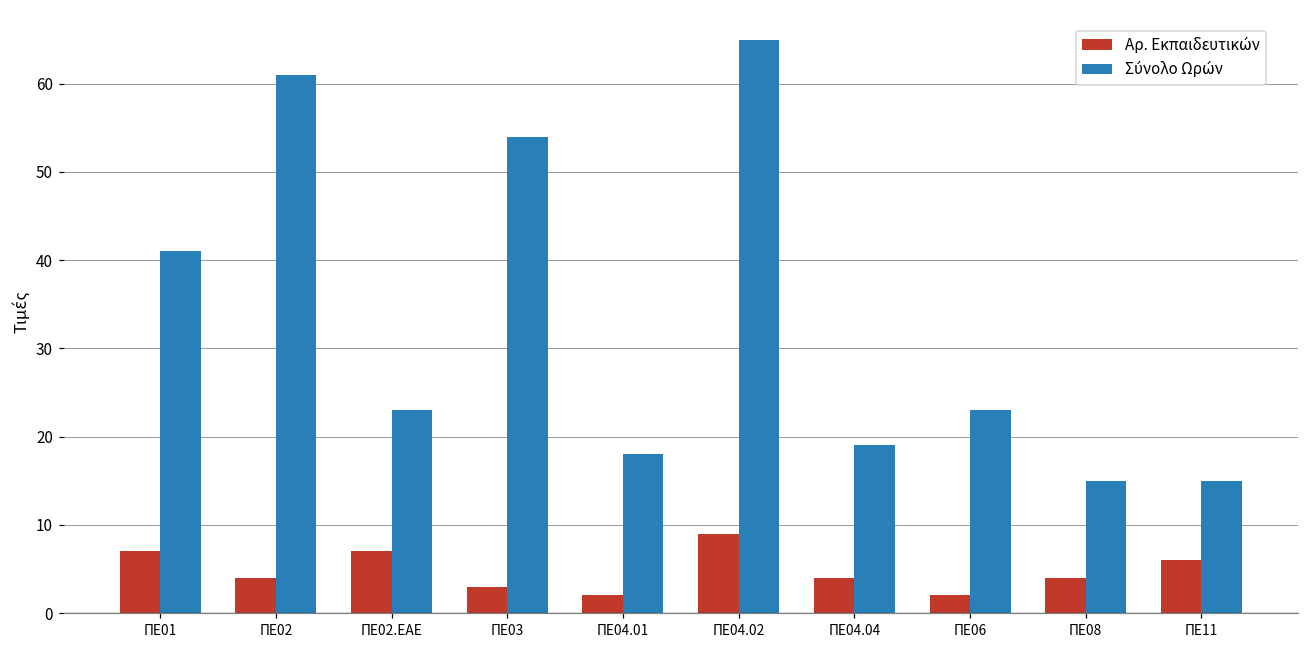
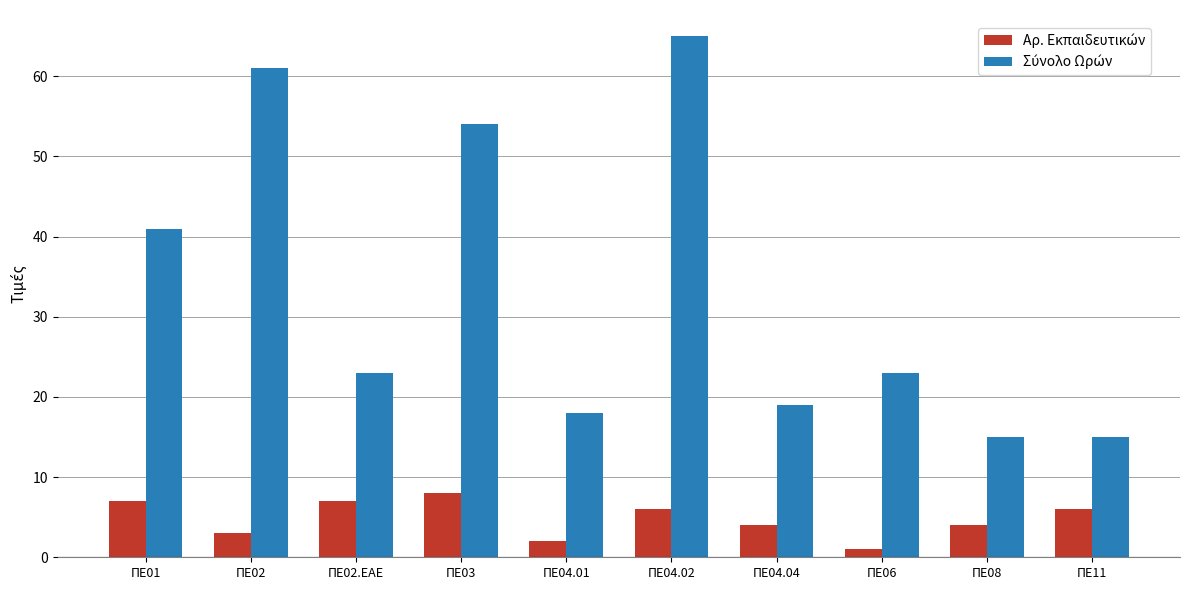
  {
    "Αρ. Εκπαιδευτικών": {
      "ΠΕ01": 7,
-     "ΠΕ02": 4,
+     "ΠΕ02": 3,
      "ΠΕ02.ΕΑΕ": 7,
-     "ΠΕ03": 3,
+     "ΠΕ03": 8,
      "ΠΕ04.01": 2,
-     "ΠΕ04.02": 9,
+     "ΠΕ04.02": 6,
      "ΠΕ04.04": 4,
-     "ΠΕ06": 2,
+     "ΠΕ06": 1,
      "ΠΕ08": 4,
      "ΠΕ11": 6
    },
    "Σύνολο Ωρών": {
      "ΠΕ01": 41,
      "ΠΕ02": 61,
      "ΠΕ02.ΕΑΕ": 23,
      "ΠΕ03": 54,
      "ΠΕ04.01": 18,
      "ΠΕ04.02": 65,
      "ΠΕ04.04": 19,
      "ΠΕ06": 23,
      "ΠΕ08": 15,
      "ΠΕ11": 15
    }
  }
